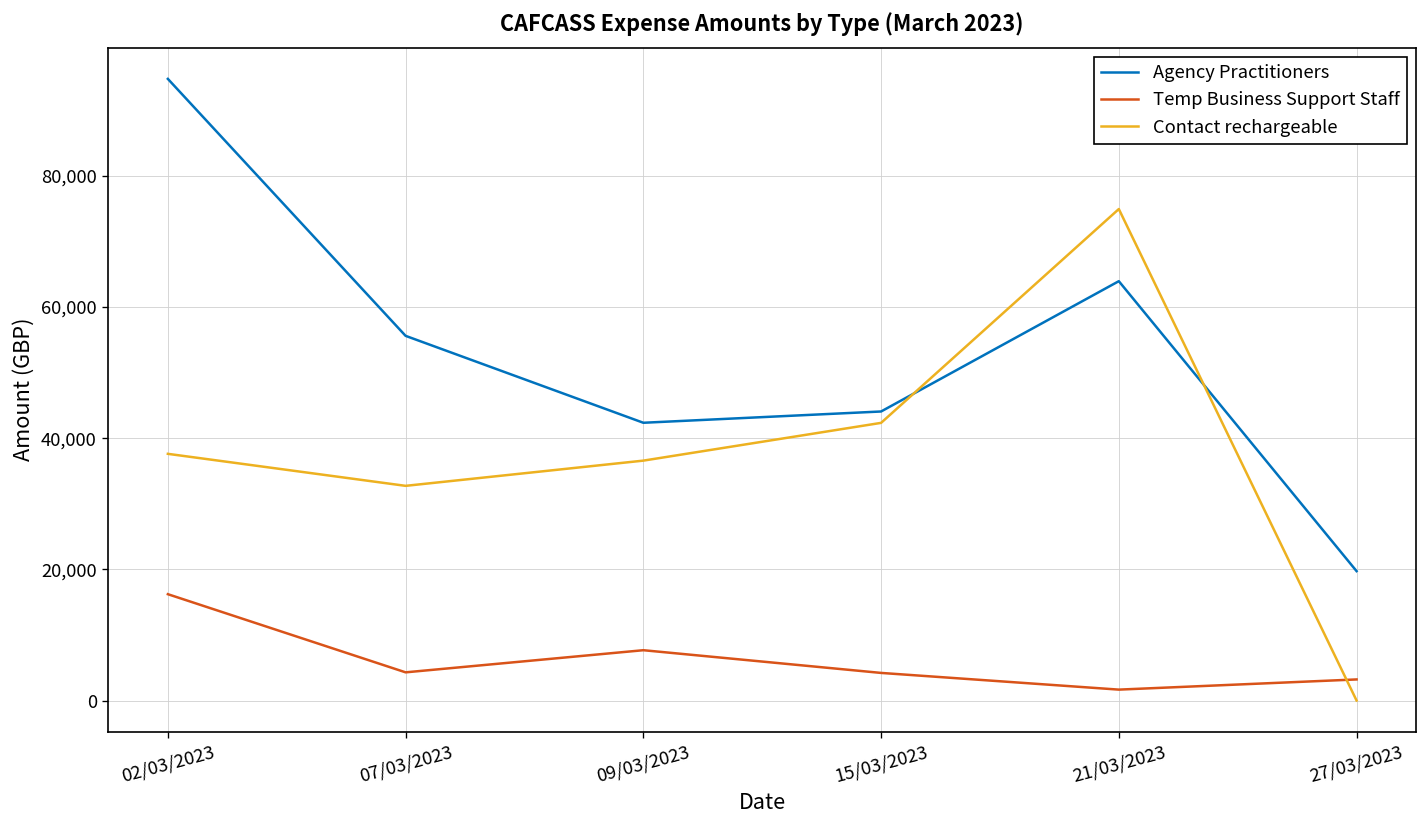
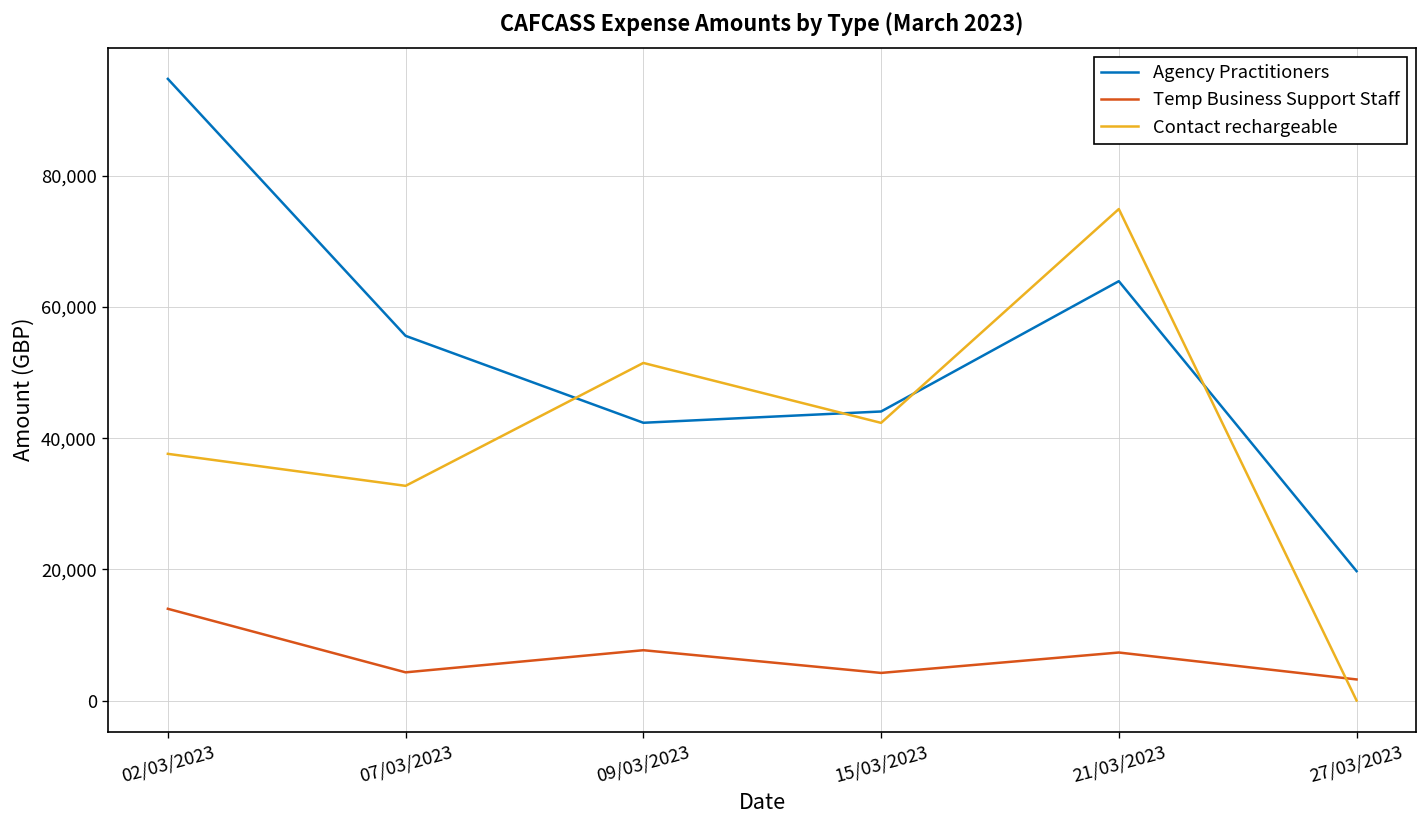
  {
    "Agency Practitioners": {
      "02/03/2023": "95,000",
      "07/03/2023": "56,000",
      "09/03/2023": "42,000",
      "15/03/2023": "44,000",
      "21/03/2023": "64,000",
      "27/03/2023": "20,000"
    },
    "Temp Business Support Staff": {
-     "02/03/2023": "16,000",
+     "02/03/2023": "14,000",
      "07/03/2023": "4,000",
      "09/03/2023": "8,000",
      "15/03/2023": "4,000",
-     "21/03/2023": "2,000",
+     "21/03/2023": "7,000",
      "27/03/2023": "3,000"
    },
    "Contact rechargeable": {
      "02/03/2023": "38,000",
      "07/03/2023": "33,000",
-     "09/03/2023": "37,000",
+     "09/03/2023": "51,000",
      "15/03/2023": "42,000",
      "21/03/2023": "75,000",
      "27/03/2023": "0"
    }
  }
